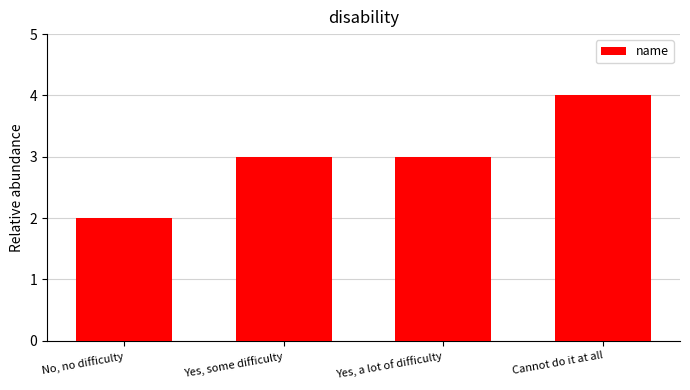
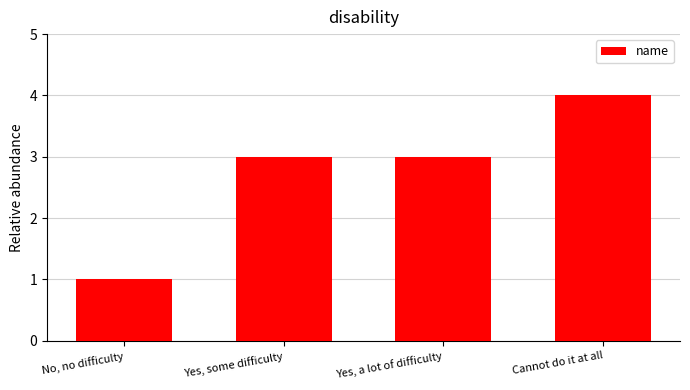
  {
-   "No, no difficulty": 2,
+   "No, no difficulty": 1,
    "Yes, some difficulty": 3,
    "Yes, a lot of difficulty": 3,
    "Cannot do it at all": 4
  }
